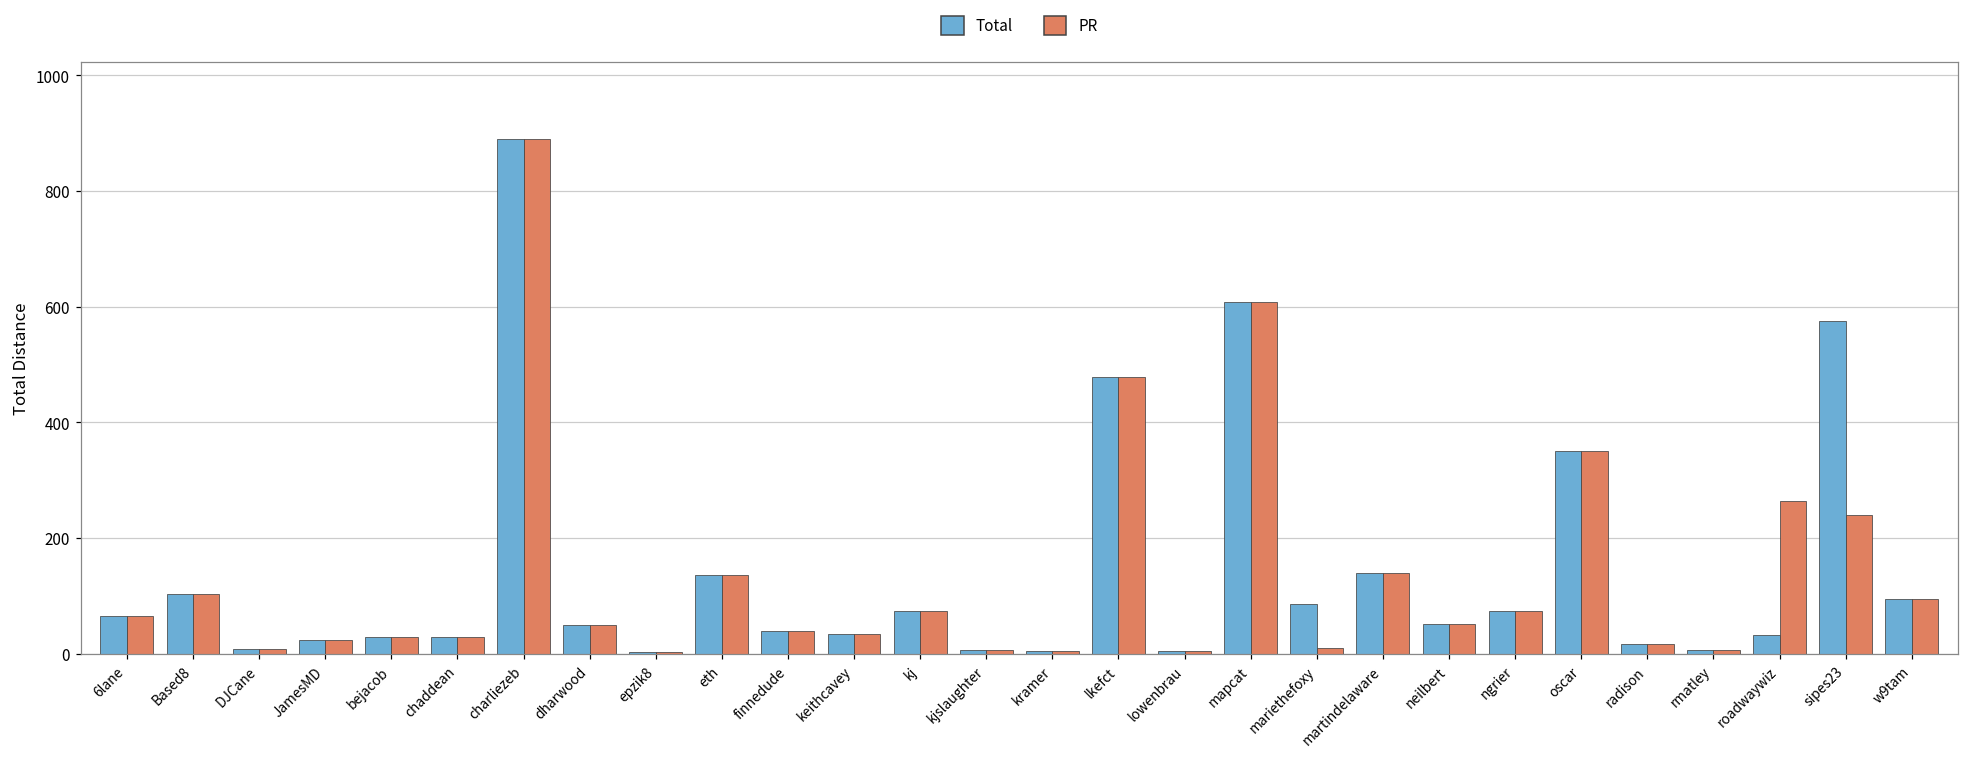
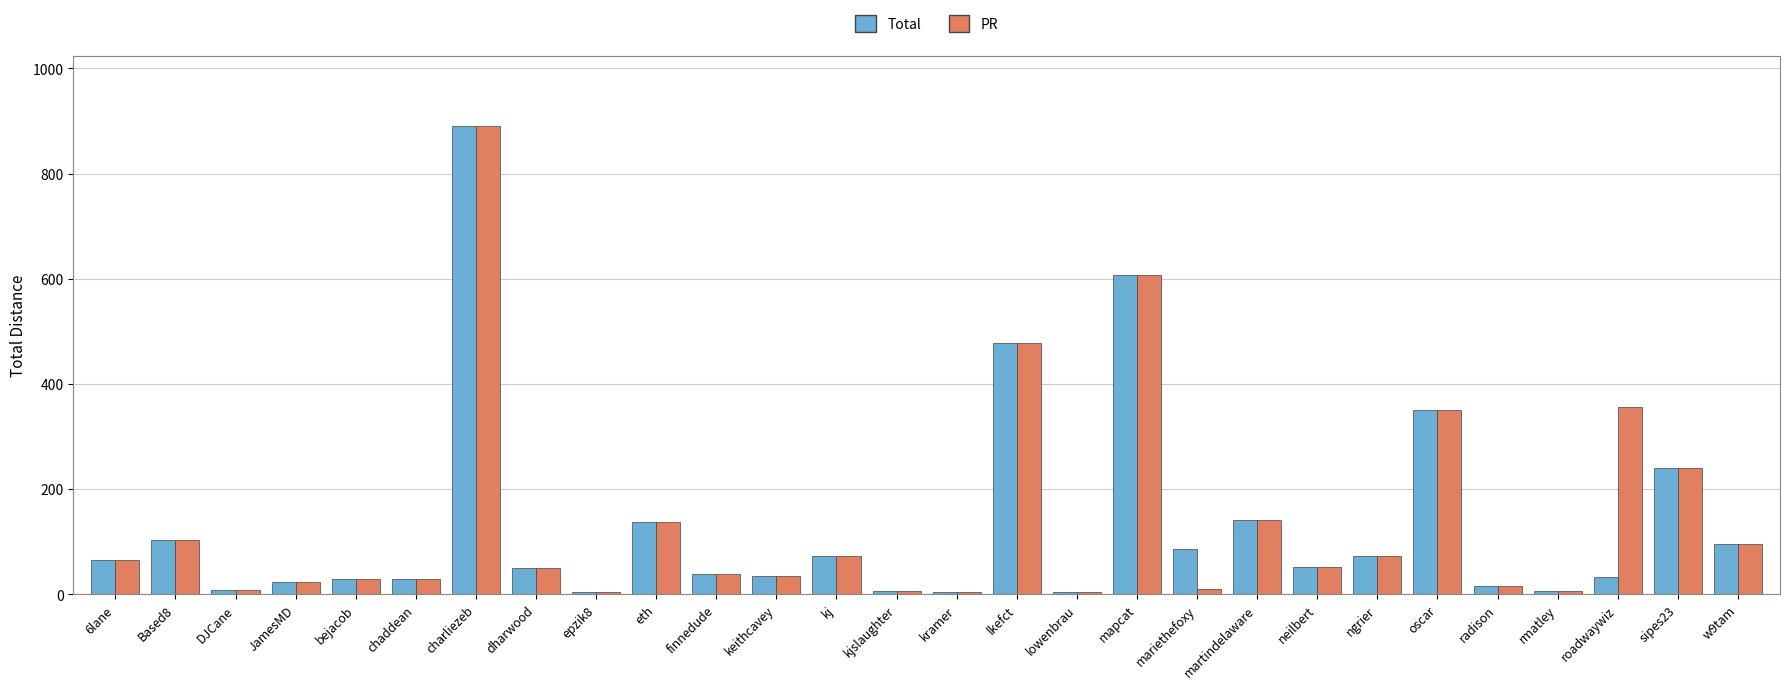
  {
    "Total": {
      "6lane": 70,
      "Based8": 100,
      "DJCane": 10,
      "JamesMD": 20,
      "bejacob": 30,
      "chaddean": 30,
      "charliezeb": 890,
      "dharwood": 50,
      "eth": 140,
      "finnedude": 40,
      "keithcavey": 30,
      "kj": 70,
      "kjslaughter": 10,
      "kramer": 0,
      "lkefct": 480,
      "lowenbrau": 10,
      "mapcat": 610,
      "mariethefoxy": 90,
      "martindelaware": 140,
      "neilbert": 50,
      "ngrier": 70,
      "oscar": 350,
      "radison": 20,
      "rmatley": 10,
      "roadwaywiz": 30,
-     "sipes23": 570,
+     "sipes23": 240,
      "w9tam": 90
    },
    "PR": {
      "6lane": 70,
      "Based8": 100,
      "DJCane": 10,
      "JamesMD": 20,
      "bejacob": 30,
      "chaddean": 30,
      "charliezeb": 890,
      "dharwood": 50,
      "eth": 140,
      "finnedude": 40,
      "keithcavey": 30,
      "kj": 70,
      "kjslaughter": 10,
      "kramer": 0,
      "lkefct": 480,
      "lowenbrau": 10,
      "mapcat": 610,
      "mariethefoxy": 10,
      "martindelaware": 140,
      "neilbert": 50,
      "ngrier": 70,
      "oscar": 350,
      "radison": 20,
      "rmatley": 10,
-     "roadwaywiz": 260,
+     "roadwaywiz": 360,
      "sipes23": 240,
      "w9tam": 90
    }
  }
